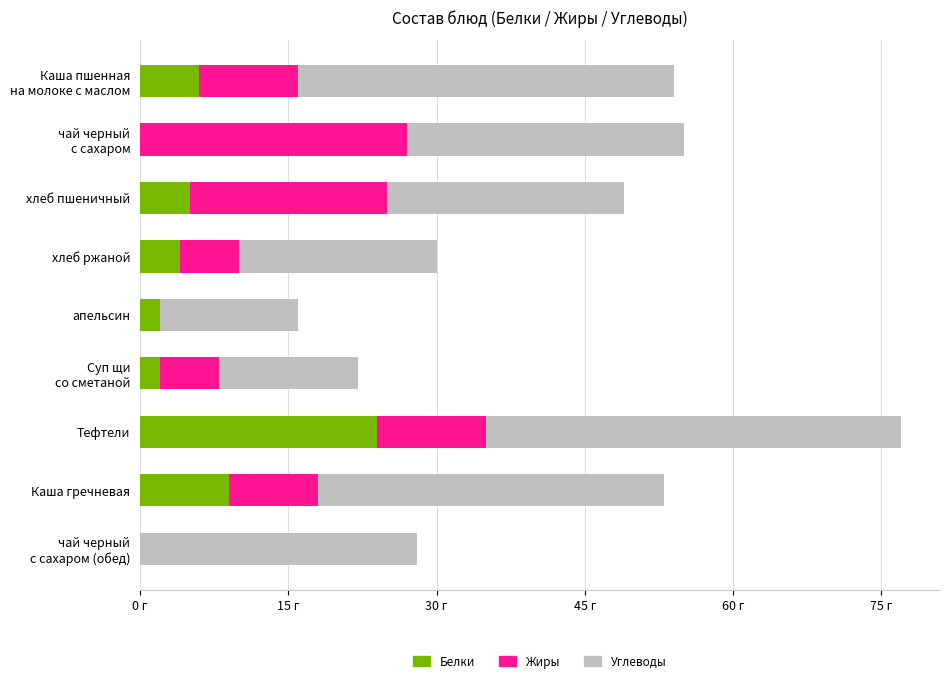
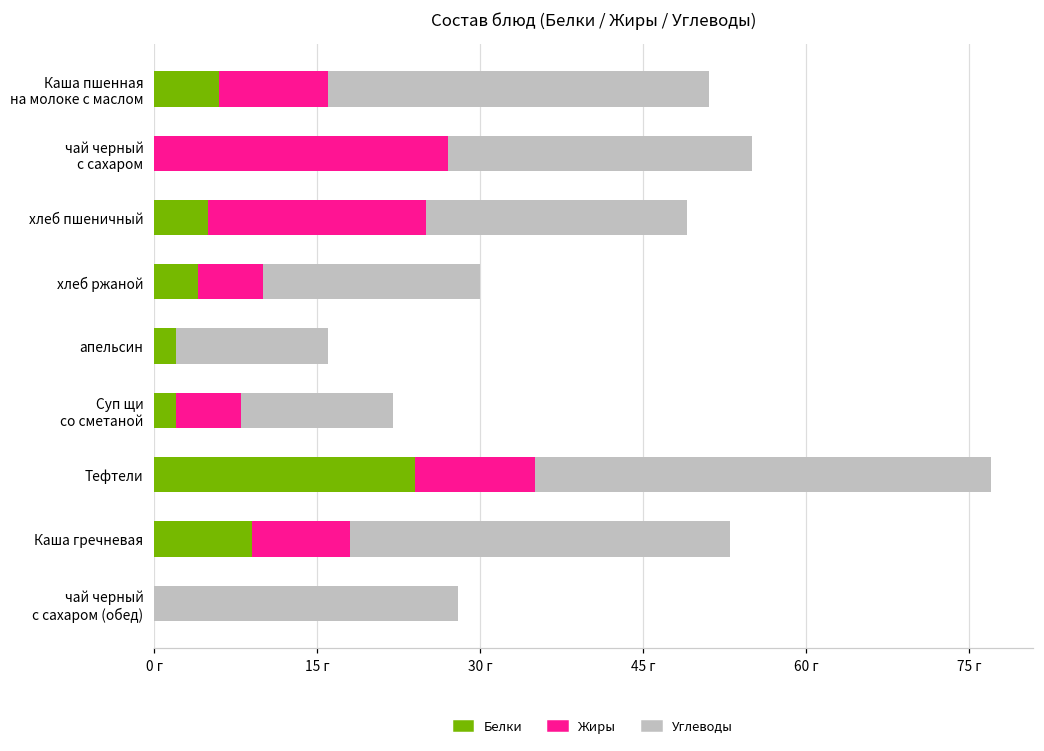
  {
    "Белки": {
      "Каша пшенная на молоке с маслом": "6 г",
      "чай черный с сахаром": "0 г",
      "хлеб пшеничный": "5 г",
      "хлеб ржаной": "4 г",
      "апельсин": "2 г",
      "Суп щи со сметаной": "2 г",
      "Тефтели": "24 г",
      "Каша гречневая": "9 г",
      "чай черный с сахаром (обед)": "0 г"
    },
    "Жиры": {
      "Каша пшенная на молоке с маслом": "10 г",
      "чай черный с сахаром": "27 г",
      "хлеб пшеничный": "20 г",
      "хлеб ржаной": "6 г",
      "апельсин": "0 г",
      "Суп щи со сметаной": "6 г",
      "Тефтели": "11 г",
      "Каша гречневая": "9 г",
      "чай черный с сахаром (обед)": "0 г"
    },
    "Углеводы": {
-     "Каша пшенная на молоке с маслом": "38 г",
+     "Каша пшенная на молоке с маслом": "35 г",
      "чай черный с сахаром": "28 г",
      "хлеб пшеничный": "24 г",
      "хлеб ржаной": "20 г",
      "апельсин": "14 г",
      "Суп щи со сметаной": "14 г",
      "Тефтели": "42 г",
      "Каша гречневая": "35 г",
      "чай черный с сахаром (обед)": "28 г"
    }
  }
